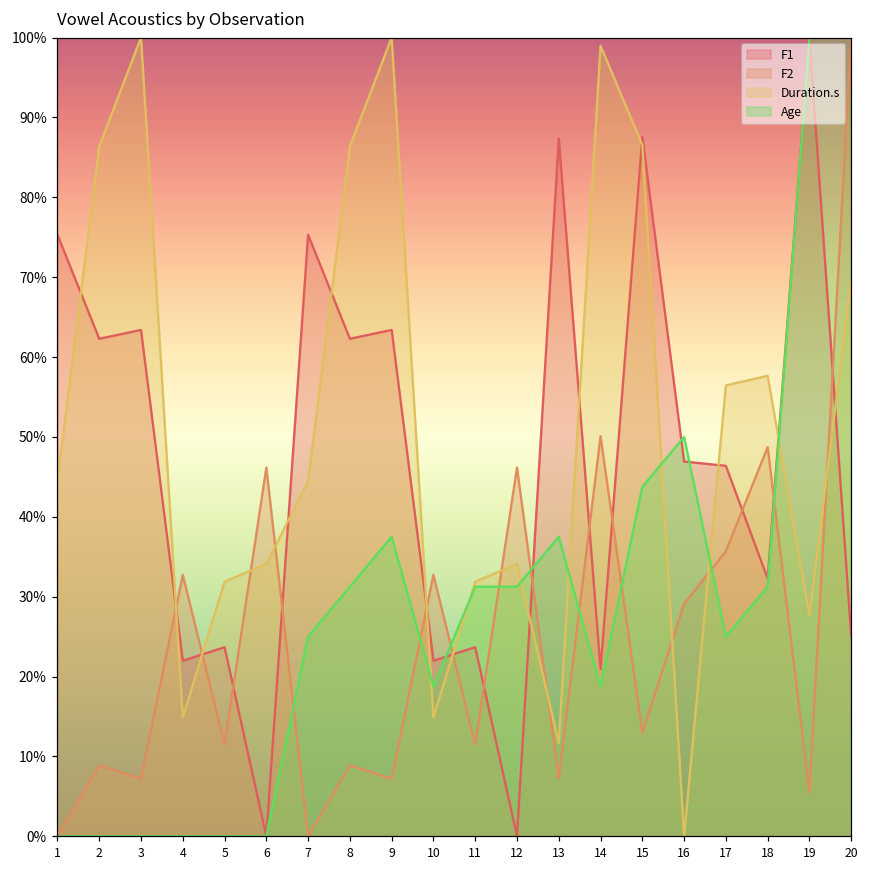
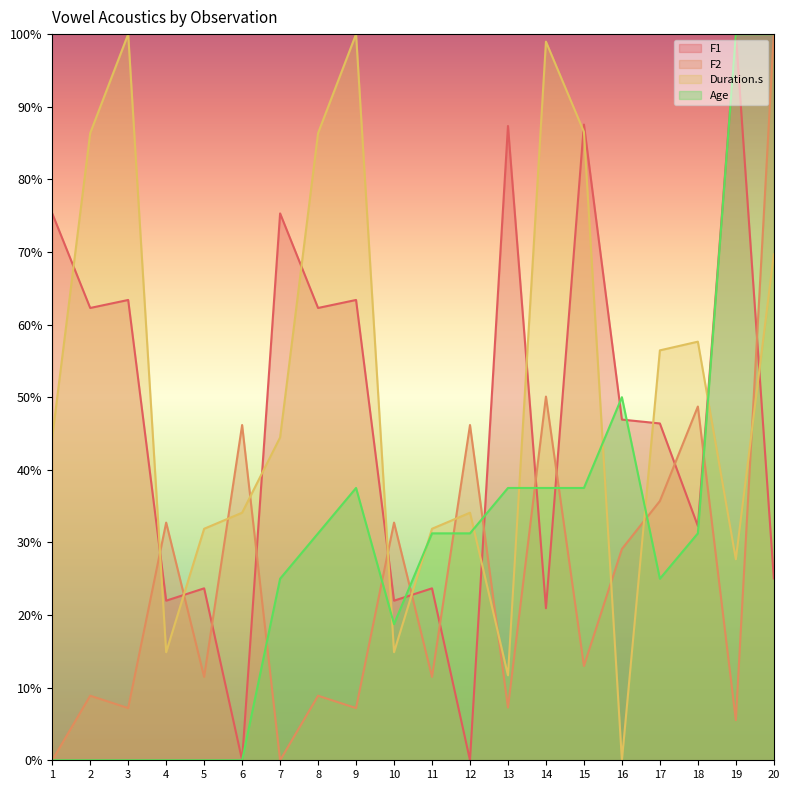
  {
    "Age": {
      "2": "0%",
      "3": "0%",
      "4": "0%",
      "5": "0%",
      "7": "25%",
      "8": "31%",
      "9": "38%",
      "10": "19%",
      "11": "31%",
      "12": "31%",
      "13": "38%",
-     "14": "19%",
-     "15": "44%",
+     "14": "38%",
+     "15": "38%",
      "16": "50%",
      "17": "25%",
      "18": "31%"
    }
  }
